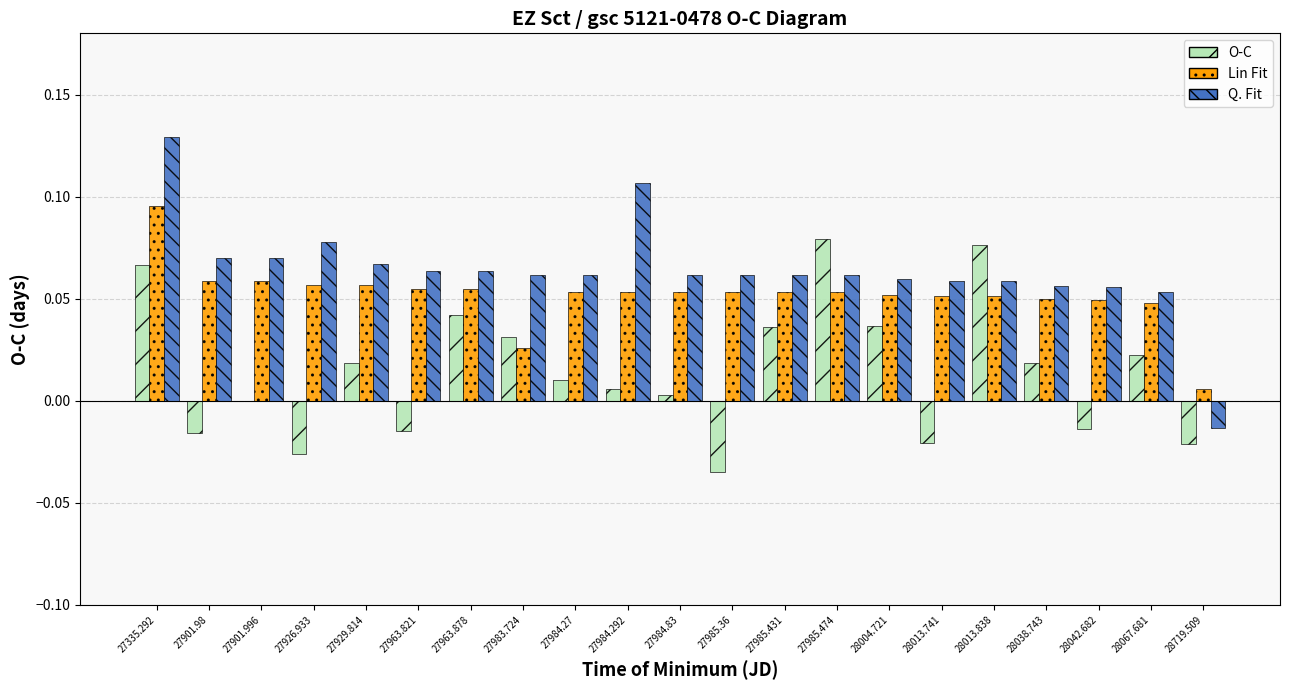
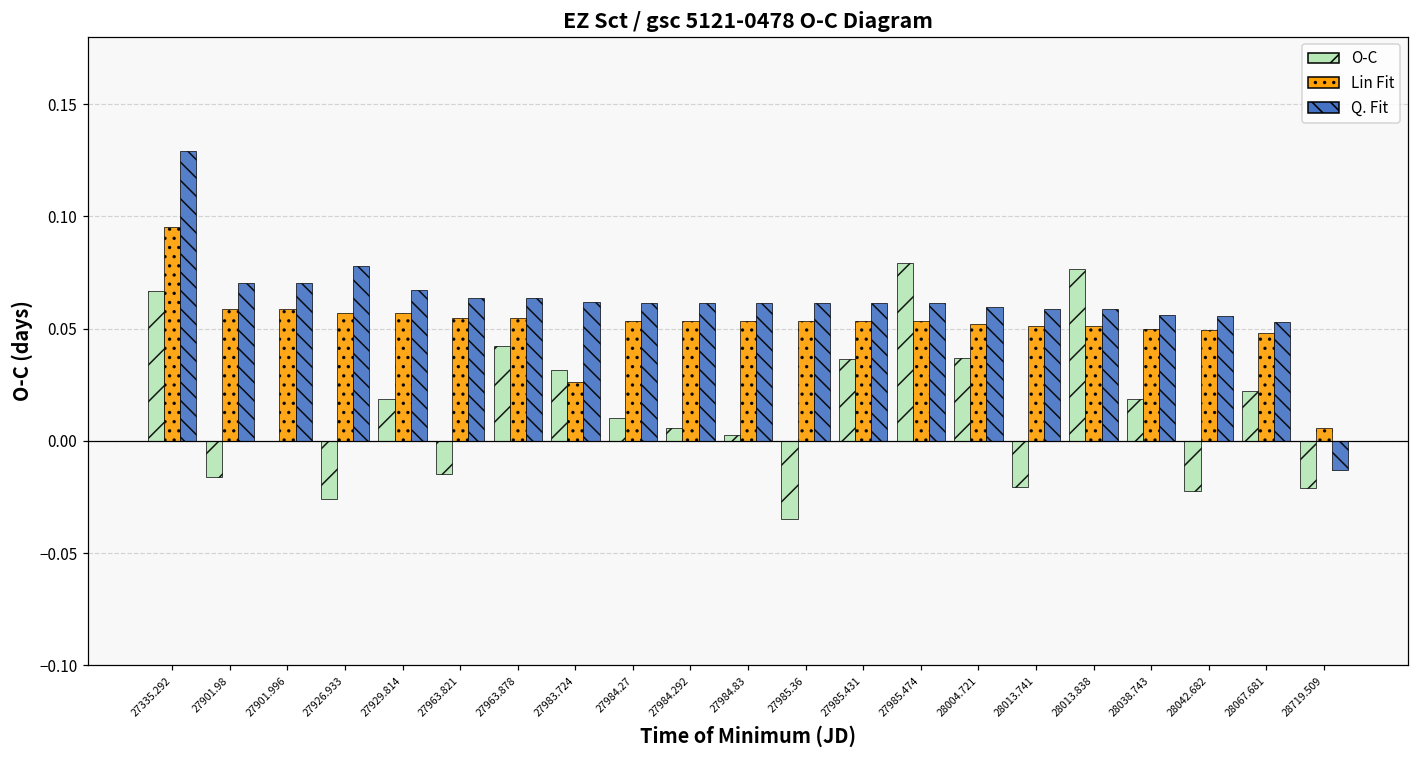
  {
    "O-C": {
      "27335.292": 0.067,
      "27901.98": -0.016,
      "27901.996": 0.000,
      "27926.933": -0.026,
      "27929.814": 0.018,
      "27963.821": -0.015,
      "27963.878": 0.042,
      "27983.724": 0.031,
      "27984.27": 0.010,
      "27984.292": 0.006,
      "27984.83": 0.003,
      "27985.36": -0.035,
      "27985.431": 0.036,
      "27985.474": 0.079,
      "28004.721": 0.037,
      "28013.741": -0.021,
      "28013.838": 0.076,
      "28038.743": 0.019,
-     "28042.682": -0.014,
+     "28042.682": -0.022,
      "28067.681": 0.022,
      "28719.509": -0.021
    },
    "Lin Fit": {
      "27335.292": 0.095,
      "27901.98": 0.059,
      "27901.996": 0.059,
      "27926.933": 0.057,
      "27929.814": 0.057,
      "27963.821": 0.055,
      "27963.878": 0.055,
      "27983.724": 0.026,
      "27984.27": 0.053,
      "27984.292": 0.053,
      "27984.83": 0.053,
      "27985.36": 0.053,
      "27985.431": 0.053,
      "27985.474": 0.053,
      "28004.721": 0.052,
      "28013.741": 0.051,
      "28013.838": 0.051,
      "28038.743": 0.050,
      "28042.682": 0.049,
      "28067.681": 0.048,
      "28719.509": 0.006
    },
    "Q. Fit": {
      "27335.292": 0.129,
      "27901.98": 0.070,
      "27901.996": 0.070,
      "27926.933": 0.078,
      "27929.814": 0.067,
      "27963.821": 0.064,
      "27963.878": 0.064,
      "27983.724": 0.062,
      "27984.27": 0.062,
-     "27984.292": 0.107,
+     "27984.292": 0.062,
      "27984.83": 0.062,
      "27985.36": 0.061,
      "27985.431": 0.061,
      "27985.474": 0.061,
      "28004.721": 0.060,
      "28013.741": 0.059,
      "28013.838": 0.059,
      "28038.743": 0.056,
      "28042.682": 0.056,
      "28067.681": 0.053,
      "28719.509": -0.013
    }
  }
